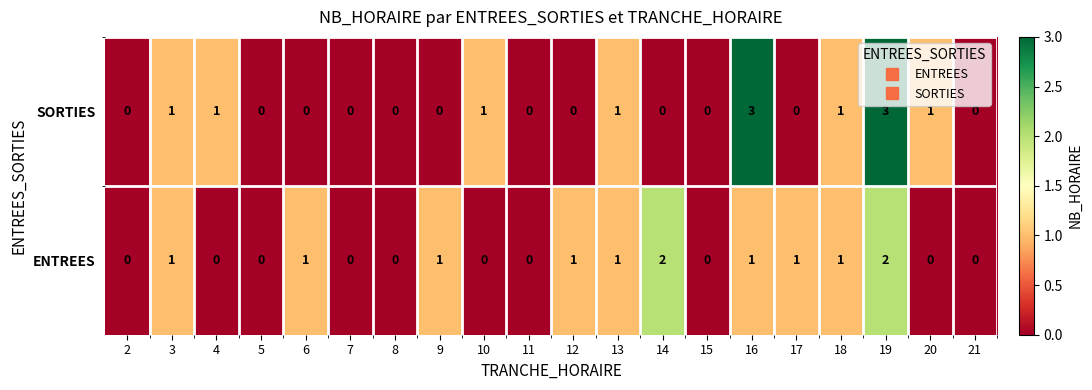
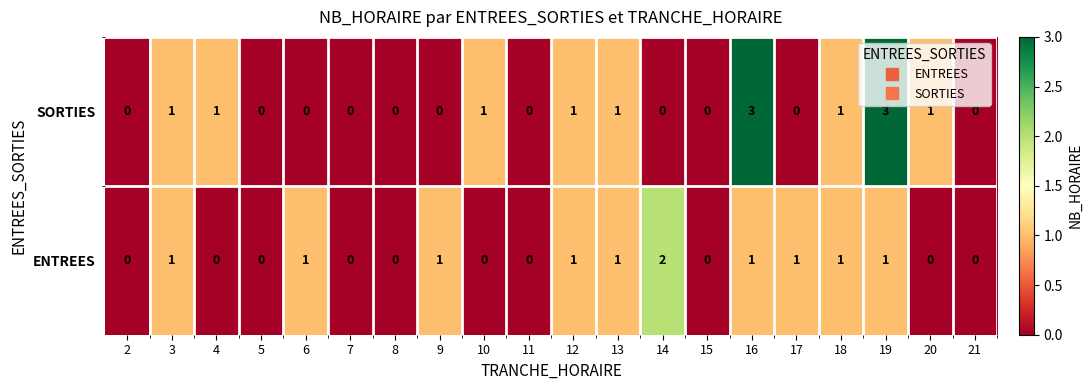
  {
    "SORTIES": {
      "2": 0,
      "3": 1,
      "4": 1,
      "5": 0,
      "6": 0,
      "7": 0,
      "8": 0,
      "9": 0,
      "10": 1,
      "11": 0,
-     "12": 0,
+     "12": 1,
      "13": 1,
      "14": 0,
      "15": 0,
      "16": 3,
      "17": 0,
      "18": 1
    },
    "ENTREES": {
      "2": 0,
      "3": 1,
      "4": 0,
      "5": 0,
      "6": 1,
      "7": 0,
      "8": 0,
      "9": 1,
      "10": 0,
      "11": 0,
      "12": 1,
      "13": 1,
      "14": 2,
      "15": 0,
      "16": 1,
      "17": 1,
      "18": 1,
-     "19": 2,
+     "19": 1,
      "20": 0,
      "21": 0
    }
  }
